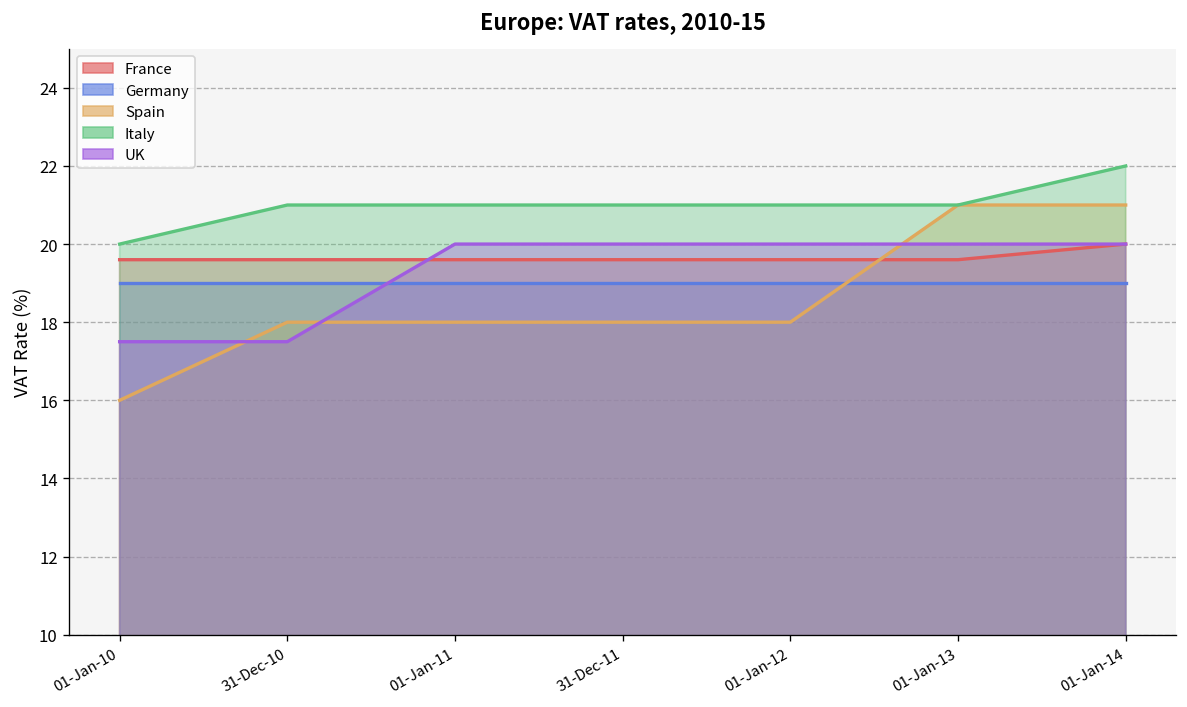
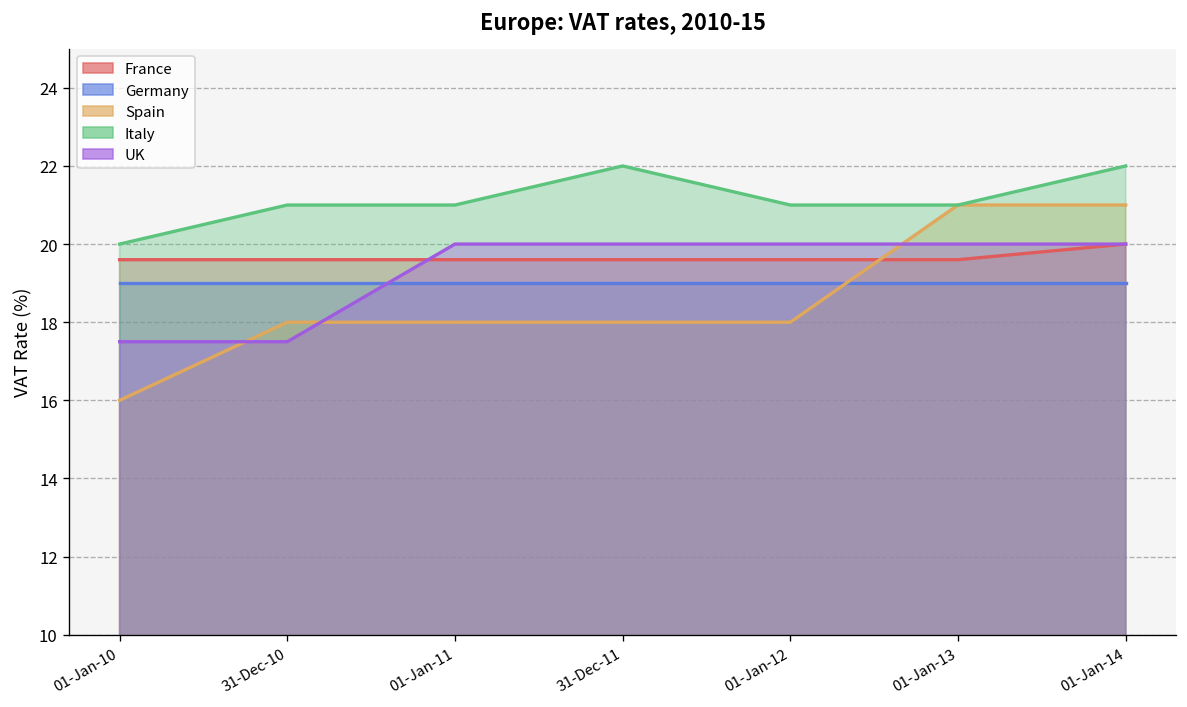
  {
    "Italy": {
      "01-Jan-10": 20,
      "31-Dec-10": 21,
      "01-Jan-11": 21,
-     "31-Dec-11": 21,
+     "31-Dec-11": 22,
      "01-Jan-12": 21,
      "01-Jan-14": 22
    }
  }
